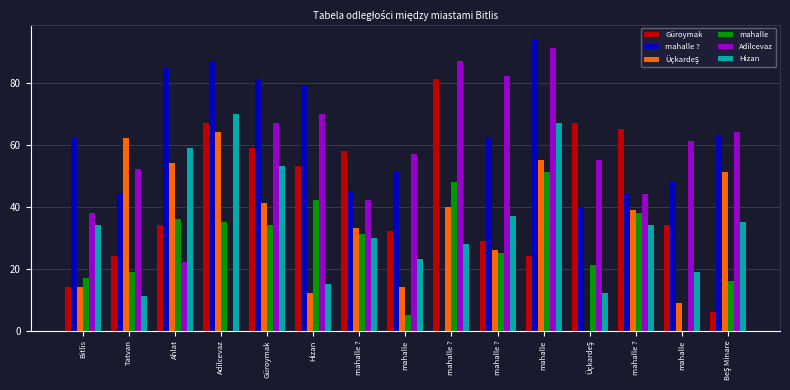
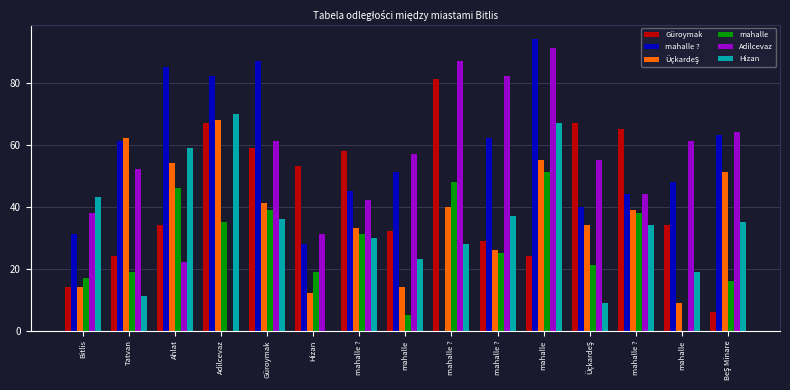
  {
    "Güroymak": {
      "Bitlis": 14,
      "Tatvan": 24,
      "Ahlat": 34,
      "Adilcevaz": 67,
      "Güroymak": 59,
      "Hizan": 53,
      "Üçkardeş": 67,
      "Beş Minare": 6
    },
    "mahalle ?": {
-     "Bitlis": 62,
-     "Tatvan": 44,
+     "Bitlis": 31,
+     "Tatvan": 61,
      "Ahlat": 85,
-     "Adilcevaz": 87,
-     "Güroymak": 81,
-     "Hizan": 79,
+     "Adilcevaz": 82,
+     "Güroymak": 87,
+     "Hizan": 28,
      "Üçkardeş": 40,
      "Beş Minare": 63
    },
    "Üçkardeş": {
      "Bitlis": 14,
      "Tatvan": 62,
      "Ahlat": 54,
-     "Adilcevaz": 64,
+     "Adilcevaz": 68,
      "Güroymak": 41,
      "Hizan": 12,
-     "Üçkardeş": 0,
+     "Üçkardeş": 34,
      "Beş Minare": 51
    },
    "mahalle": {
      "Bitlis": 17,
      "Tatvan": 19,
-     "Ahlat": 36,
+     "Ahlat": 46,
      "Adilcevaz": 35,
-     "Güroymak": 34,
-     "Hizan": 42,
+     "Güroymak": 39,
+     "Hizan": 19,
      "Üçkardeş": 21,
      "Beş Minare": 16
    },
    "Adilcevaz": {
      "Bitlis": 38,
      "Tatvan": 52,
      "Ahlat": 22,
      "Adilcevaz": 0,
-     "Güroymak": 67,
-     "Hizan": 70,
+     "Güroymak": 61,
+     "Hizan": 31,
      "Üçkardeş": 55,
      "Beş Minare": 64
    },
    "Hizan": {
-     "Bitlis": 34,
+     "Bitlis": 43,
      "Tatvan": 11,
      "Ahlat": 59,
      "Adilcevaz": 70,
-     "Güroymak": 53,
-     "Hizan": 15,
-     "Üçkardeş": 12,
+     "Güroymak": 36,
+     "Hizan": 0,
+     "Üçkardeş": 9,
      "Beş Minare": 35
    }
  }
